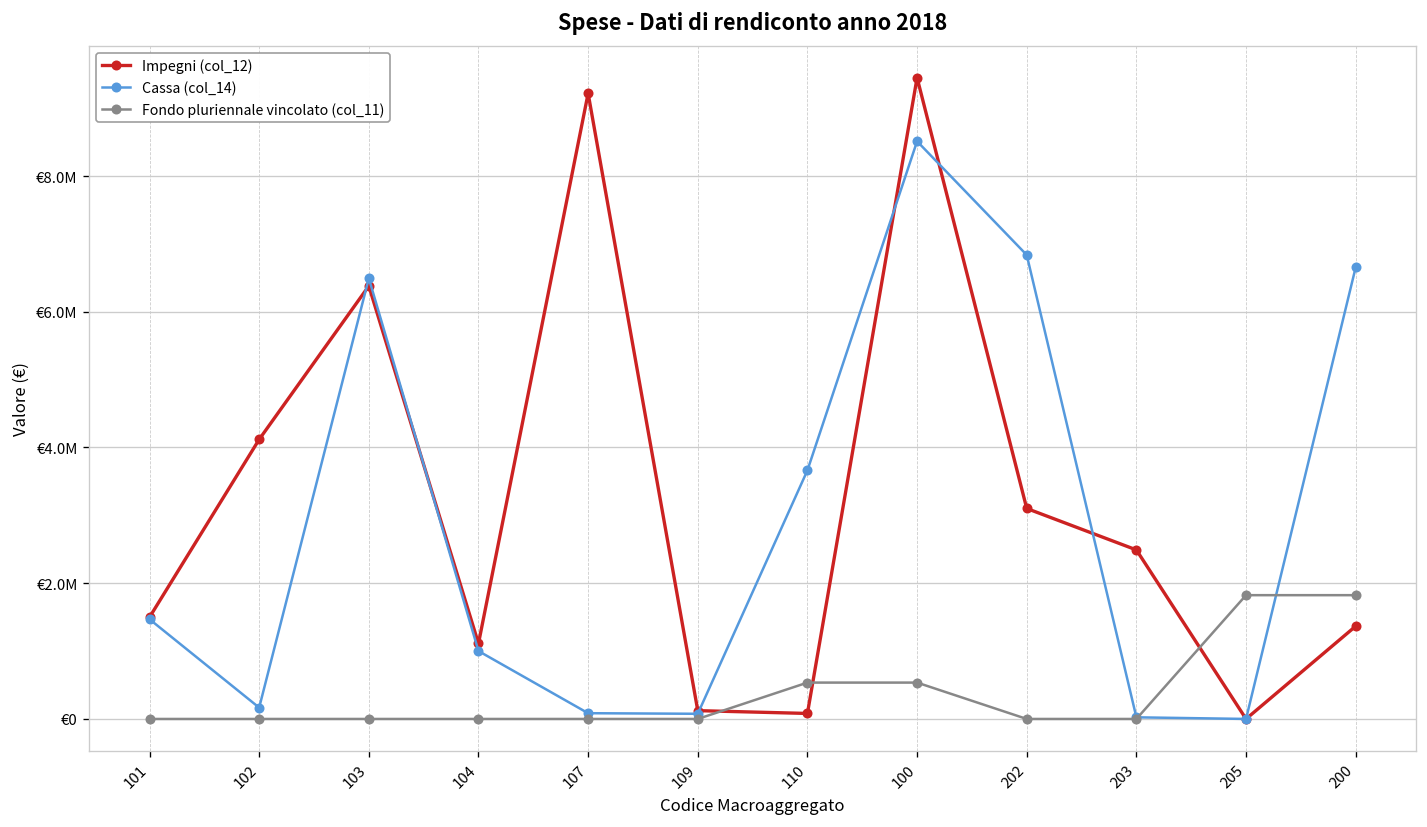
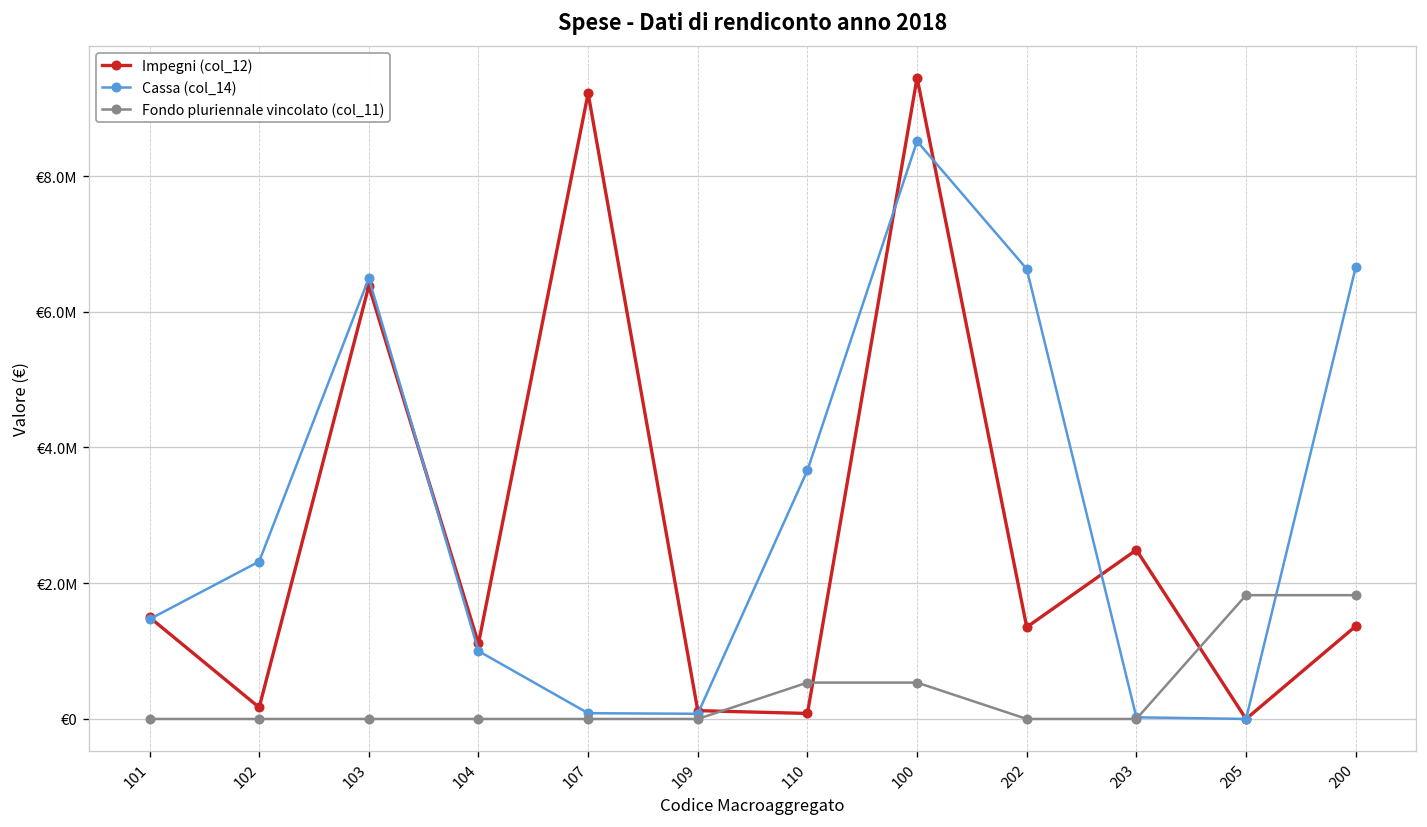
  {
    "Impegni (col_12)": {
-     "102": "€4100000",
+     "102": "€200000",
      "103": "€6400000",
      "104": "€1100000",
      "107": "€9200000",
      "109": "€100000",
      "110": "€100000",
      "100": "€9400000",
-     "202": "€3100000",
+     "202": "€1400000",
      "203": "€2500000",
      "200": "€1400000"
    },
    "Cassa (col_14)": {
-     "102": "€200000",
+     "102": "€2300000",
      "103": "€6500000",
      "104": "€1000000",
      "107": "€100000",
      "109": "€100000",
      "110": "€3700000",
      "100": "€8500000",
-     "202": "€6800000",
+     "202": "€6600000",
      "200": "€6700000"
    },
    "Fondo pluriennale vincolato (col_11)": {
      "101": "€0",
      "102": "€0",
      "103": "€0",
      "104": "€0",
      "107": "€0",
      "109": "€0",
      "110": "€500000",
      "100": "€500000",
      "202": "€0",
      "205": "€1800000",
      "200": "€1800000"
    }
  }
